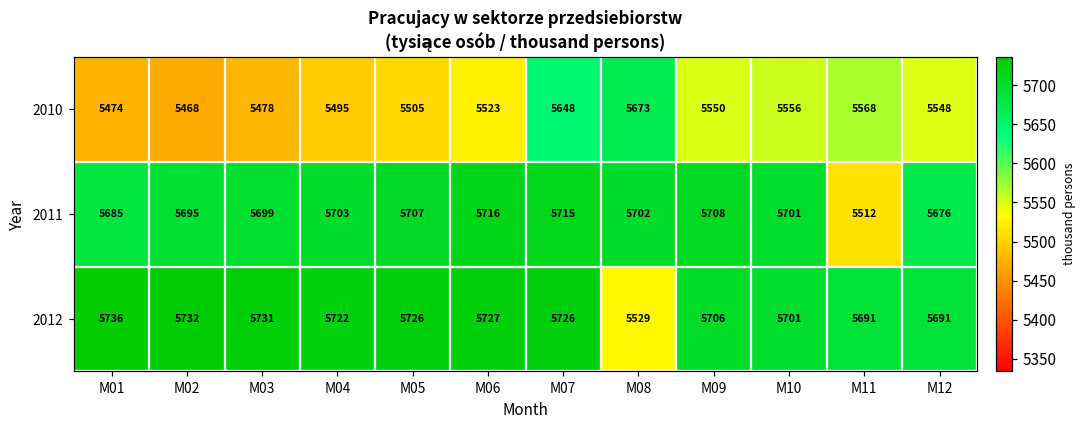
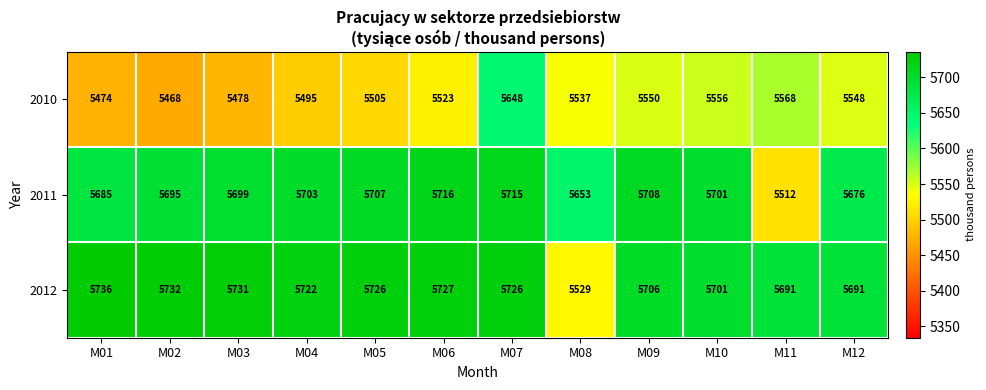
  {
    "2010": {
      "M01": 5474,
      "M02": 5468,
      "M03": 5478,
      "M04": 5495,
      "M05": 5505,
      "M06": 5523,
      "M07": 5648,
-     "M08": 5673,
+     "M08": 5537,
      "M09": 5550,
      "M10": 5556,
      "M11": 5568,
      "M12": 5548
    },
    "2011": {
      "M01": 5685,
      "M02": 5695,
      "M03": 5699,
      "M04": 5703,
      "M05": 5707,
      "M06": 5716,
      "M07": 5715,
-     "M08": 5702,
+     "M08": 5653,
      "M09": 5708,
      "M10": 5701,
      "M11": 5512,
      "M12": 5676
    },
    "2012": {
      "M01": 5736,
      "M02": 5732,
      "M03": 5731,
      "M04": 5722,
      "M05": 5726,
      "M06": 5727,
      "M07": 5726,
      "M08": 5529,
      "M09": 5706,
      "M10": 5701,
      "M11": 5691,
      "M12": 5691
    }
  }
